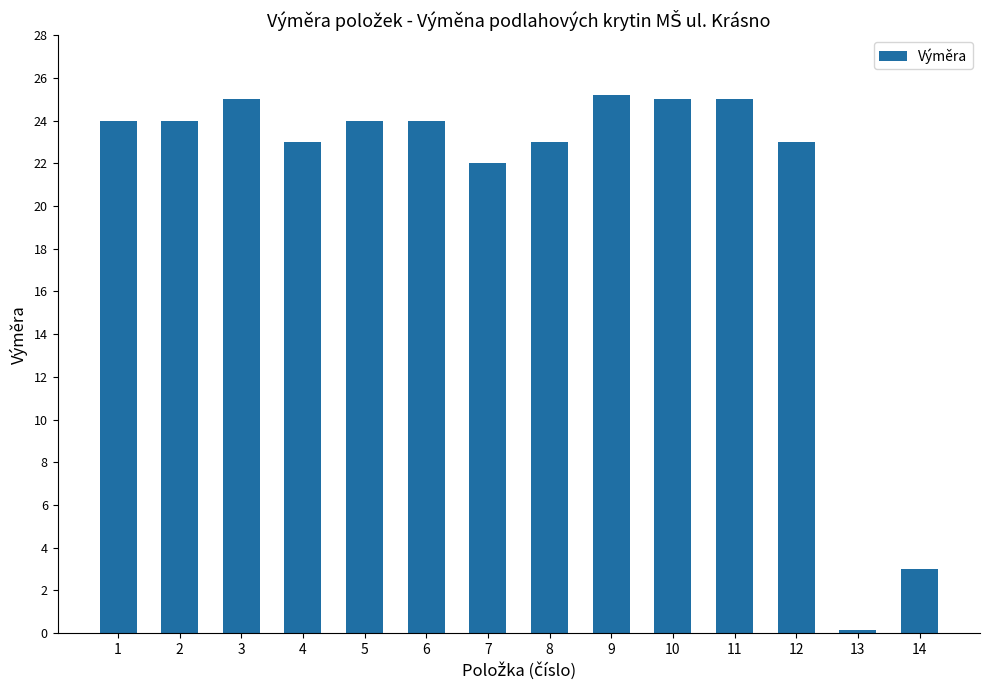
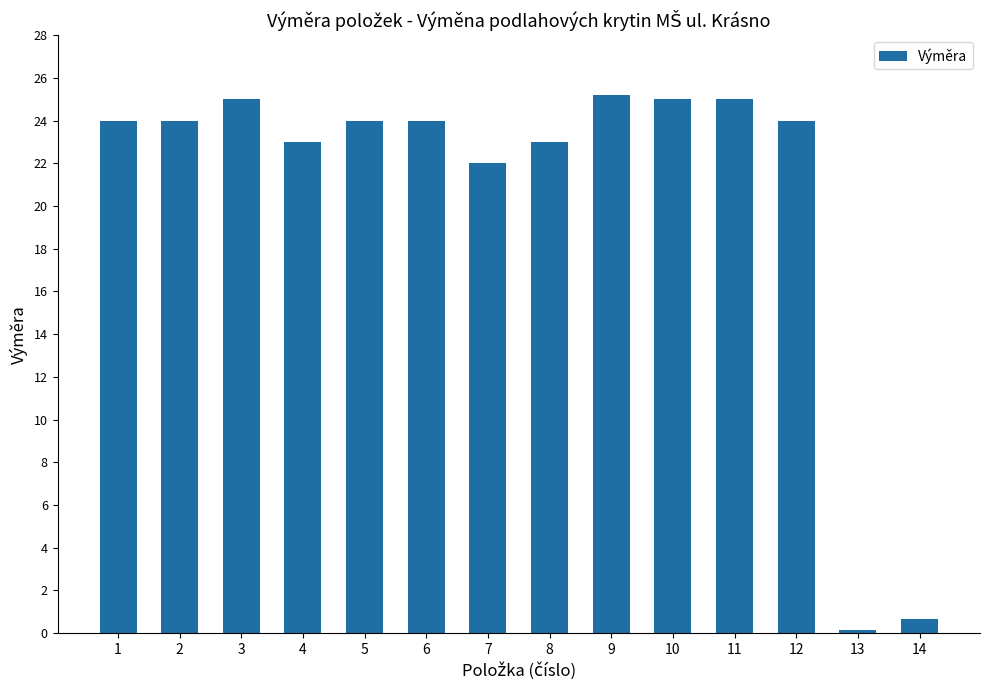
  {
    "1": 24.0,
    "2": 24.0,
    "3": 25.0,
    "4": 23.0,
    "5": 24.0,
    "6": 24.0,
    "7": 22.0,
    "8": 23.0,
    "9": 25.2,
    "10": 25.0,
    "11": 25.0,
-   "12": 23,
+   "12": 24,
    "13": 0.1,
-   "14": 3.0
+   "14": 0.7
  }
